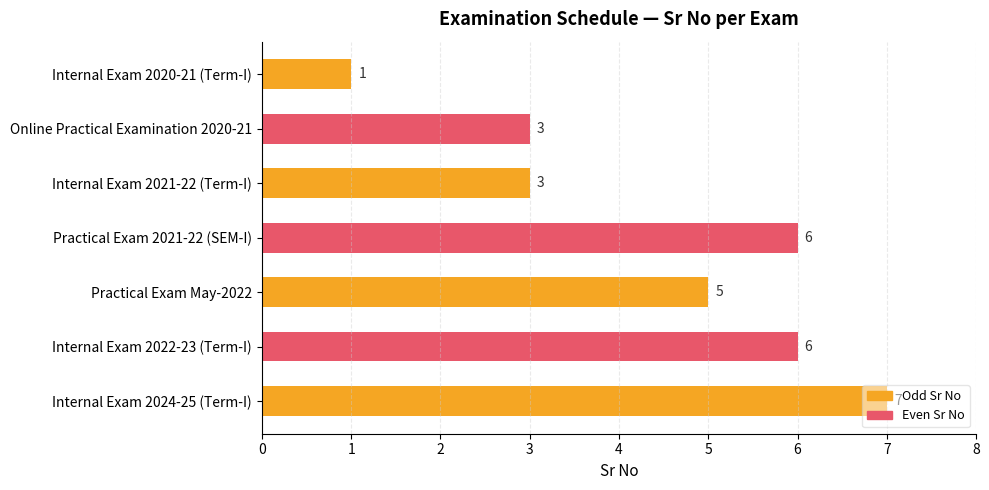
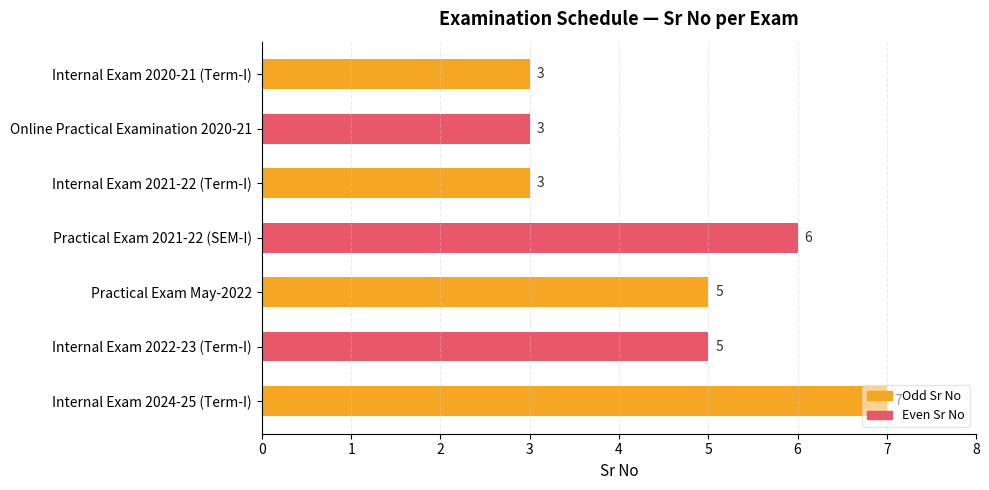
  {
-   "Internal Exam 2020-21 (Term-I)": 1,
+   "Internal Exam 2020-21 (Term-I)": 3,
    "Online Practical Examination 2020-21": 3,
    "Internal Exam 2021-22 (Term-I)": 3,
    "Practical Exam 2021-22 (SEM-I)": 6,
    "Practical Exam May-2022": 5,
-   "Internal Exam 2022-23 (Term-I)": 6
+   "Internal Exam 2022-23 (Term-I)": 5
  }
